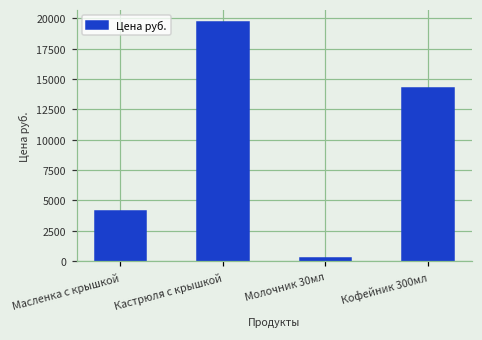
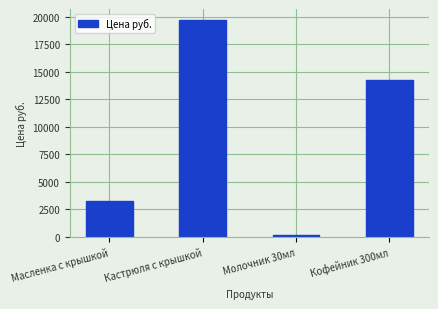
  {
-   "Масленка с крышкой": 4100,
+   "Масленка с крышкой": 3300,
    "Кастрюля с крышкой": 19700,
    "Кофейник 300мл": 14300
  }
